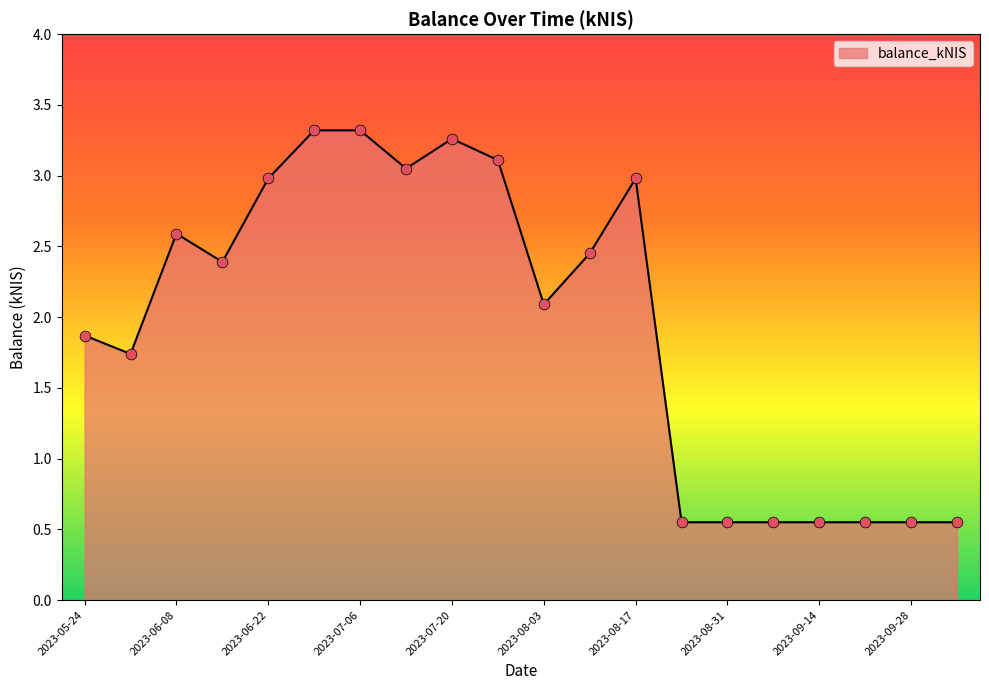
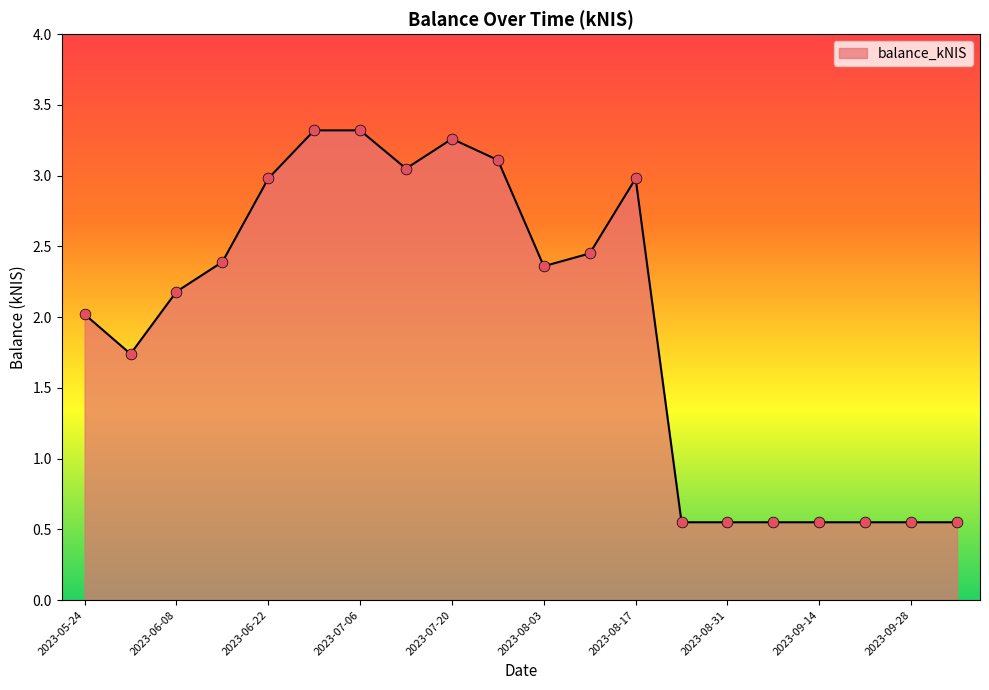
  {
-   "2023-05-24": 1.87,
-   "2023-06-08": 2.59,
+   "2023-05-24": 2.02,
+   "2023-06-08": 2.18,
    "2023-06-22": 2.98,
    "2023-07-06": 3.32,
    "2023-07-20": 3.26,
-   "2023-08-03": 2.09,
+   "2023-08-03": 2.36,
    "2023-08-17": 2.98,
    "2023-08-31": 0.55,
    "2023-09-14": 0.55,
    "2023-09-28": 0.55
  }
